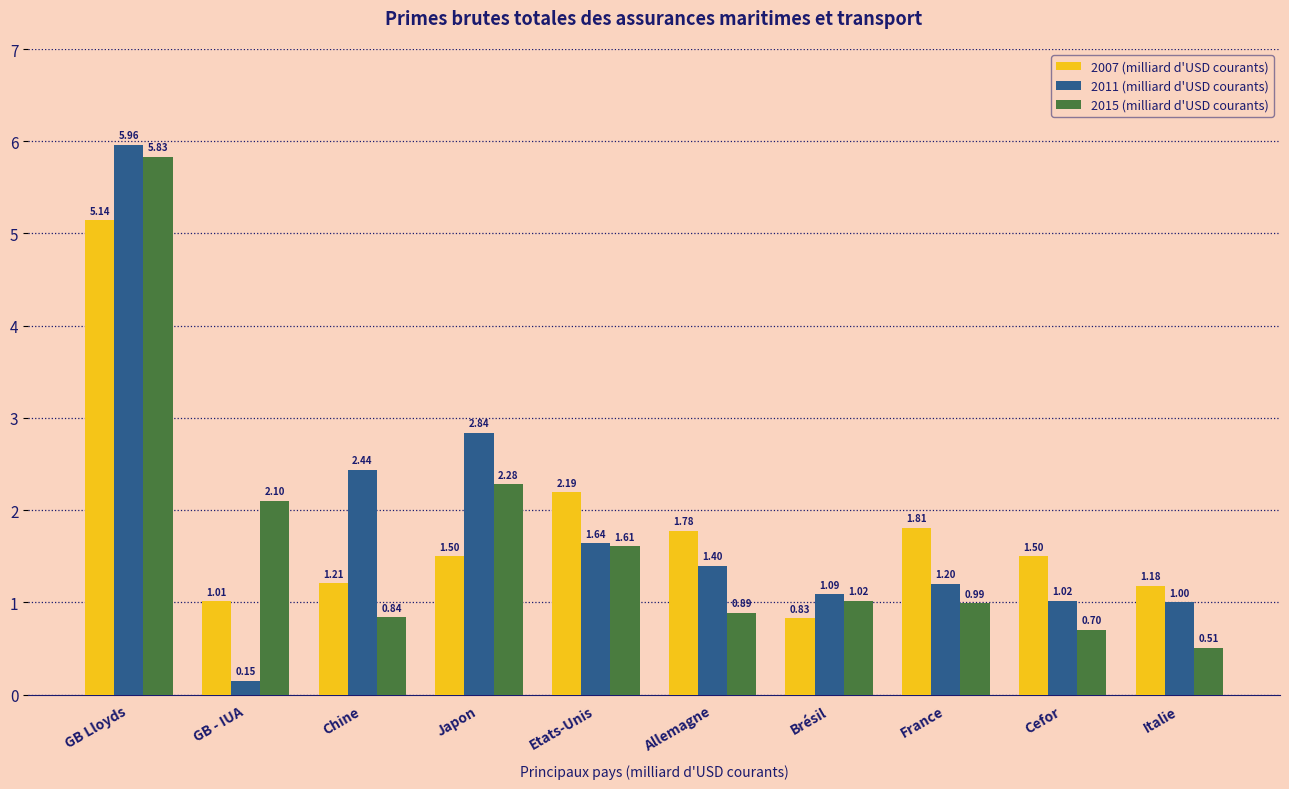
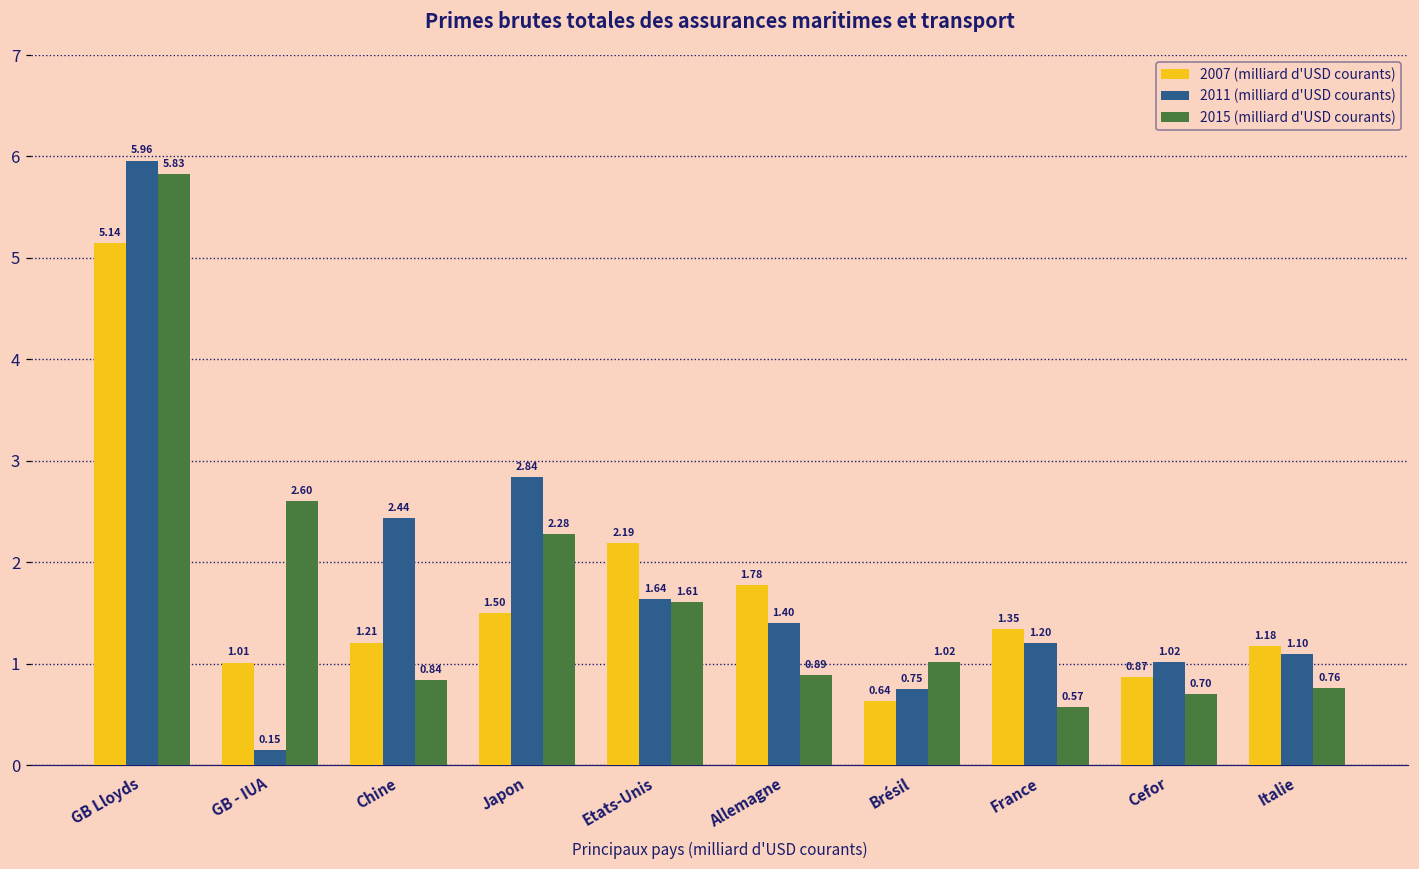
  {
    "2007 (milliard d'USD courants)": {
      "GB Lloyds": 5.14,
      "GB - IUA": 1.01,
      "Chine": 1.21,
      "Japon": 1.50,
      "Etats-Unis": 2.19,
      "Allemagne": 1.78,
-     "Brésil": 0.83,
-     "France": 1.81,
-     "Cefor": 1.50,
+     "Brésil": 0.64,
+     "France": 1.35,
+     "Cefor": 0.87,
      "Italie": 1.18
    },
    "2011 (milliard d'USD courants)": {
      "GB Lloyds": 5.96,
      "GB - IUA": 0.15,
      "Chine": 2.44,
      "Japon": 2.84,
      "Etats-Unis": 1.64,
      "Allemagne": 1.40,
-     "Brésil": 1.09,
+     "Brésil": 0.75,
      "France": 1.20,
      "Cefor": 1.02,
-     "Italie": 1.00
+     "Italie": 1.10
    },
    "2015 (milliard d'USD courants)": {
      "GB Lloyds": 5.83,
-     "GB - IUA": 2.10,
+     "GB - IUA": 2.60,
      "Chine": 0.84,
      "Japon": 2.28,
      "Etats-Unis": 1.61,
      "Allemagne": 0.89,
      "Brésil": 1.02,
-     "France": 0.99,
+     "France": 0.57,
      "Cefor": 0.70,
-     "Italie": 0.51
+     "Italie": 0.76
    }
  }
